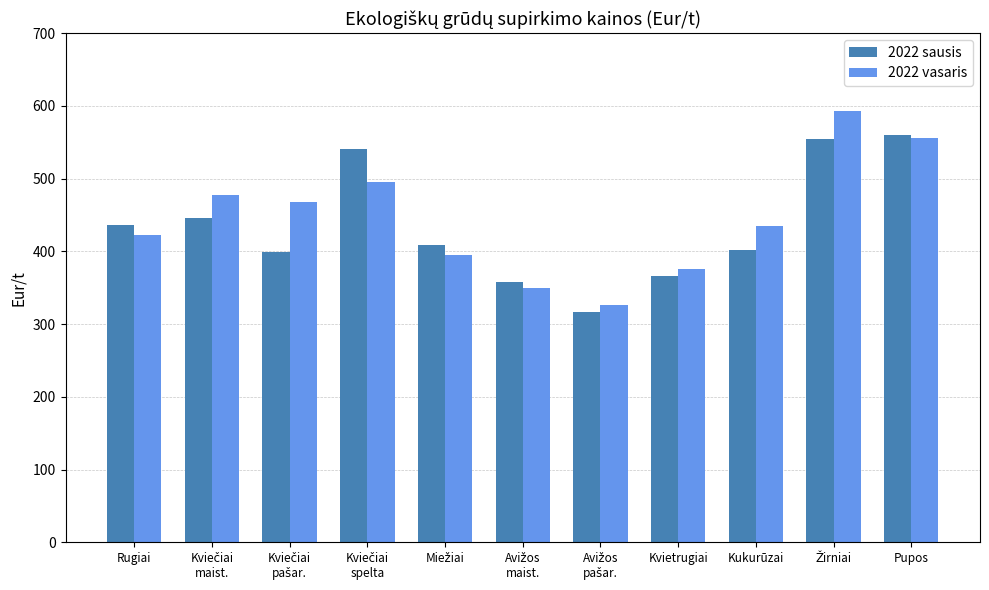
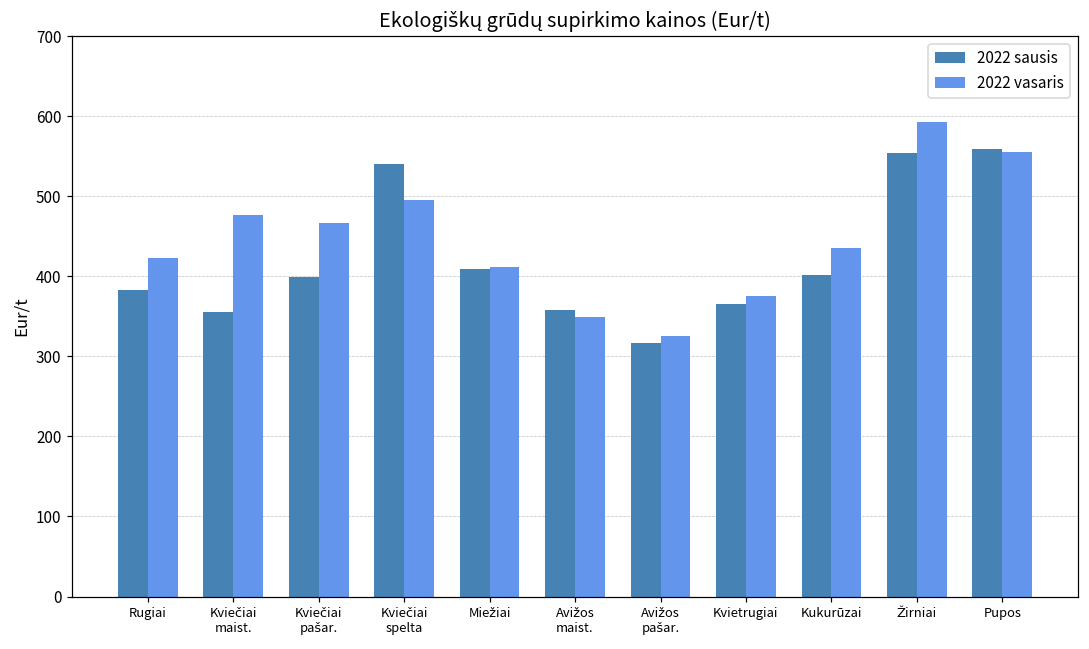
  {
    "2022 sausis": {
-     "Rugiai": 440,
-     "Kviečiai maist.": 450,
+     "Rugiai": 380,
+     "Kviečiai maist.": 360,
      "Kviečiai pašar.": 400,
      "Kviečiai spelta": 540,
      "Miežiai": 410,
      "Avižos maist.": 360,
      "Avižos pašar.": 320,
      "Kvietrugiai": 370,
      "Kukurūzai": 400,
      "Žirniai": 550,
      "Pupos": 560
    },
    "2022 vasaris": {
      "Rugiai": 420,
      "Kviečiai maist.": 480,
      "Kviečiai pašar.": 470,
      "Kviečiai spelta": 500,
-     "Miežiai": 400,
+     "Miežiai": 410,
      "Avižos maist.": 350,
      "Avižos pašar.": 330,
      "Kvietrugiai": 380,
      "Kukurūzai": 440,
      "Žirniai": 590,
      "Pupos": 560
    }
  }
